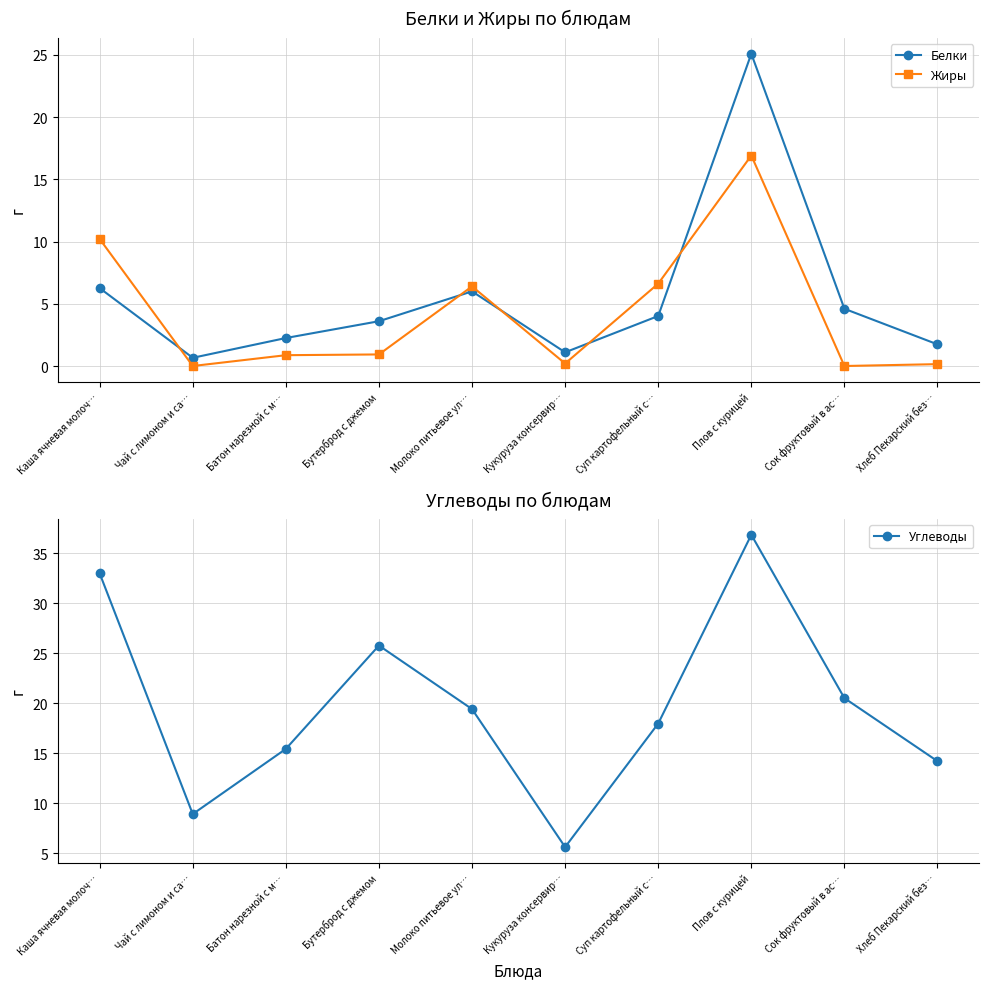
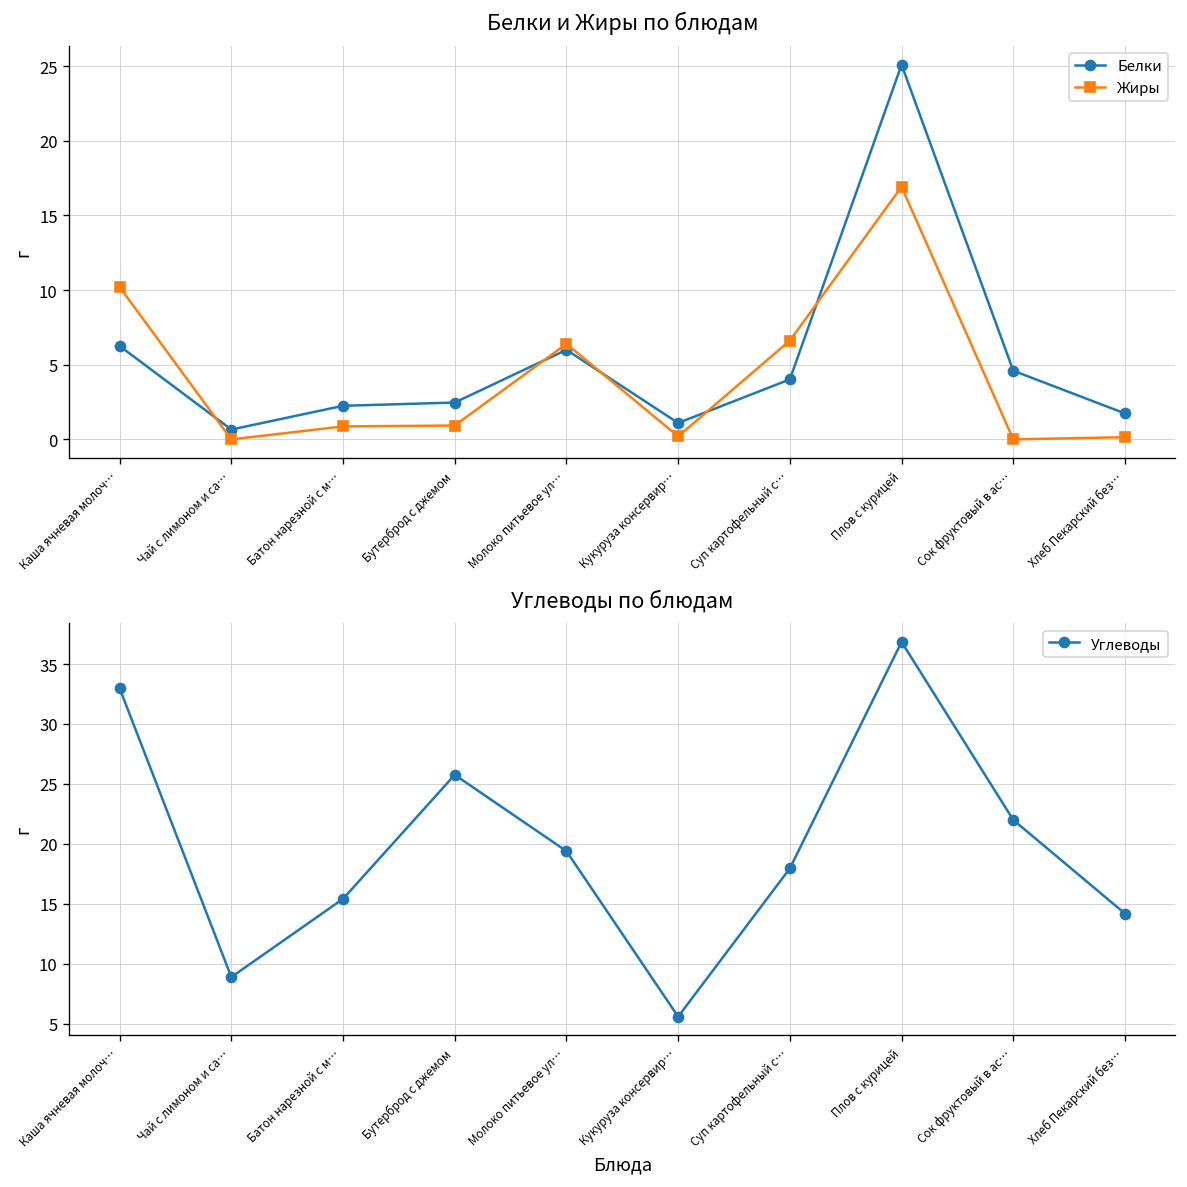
  {
    "Белки и Жиры по блюдам": {
      "Белки": {
        "Каша ячневая молоч…": 6.3,
        "Чай с лимоном и са…": 0.7,
        "Батон нарезной с м…": 2.3,
-       "Бутерброд с джемом": 3.6,
+       "Бутерброд с джемом": 2.5,
        "Молоко питьевое ул…": 6.0,
        "Кукуруза консервир…": 1.1,
        "Суп картофельный с…": 4.0,
        "Плов с курицей": 25.1,
        "Сок фруктовый в ас…": 4.6,
        "Хлеб Пекарский без…": 1.7
      },
      "Жиры": {
        "Каша ячневая молоч…": 10.2,
        "Чай с лимоном и са…": 0.0,
        "Батон нарезной с м…": 0.9,
        "Бутерброд с джемом": 0.9,
        "Молоко питьевое ул…": 6.4,
        "Кукуруза консервир…": 0.2,
        "Суп картофельный с…": 6.6,
        "Плов с курицей": 16.9,
        "Сок фруктовый в ас…": 0.0,
        "Хлеб Пекарский без…": 0.2
      }
    },
    "Углеводы по блюдам": {
      "Каша ячневая молоч…": 33,
      "Чай с лимоном и са…": 9,
      "Батон нарезной с м…": 15,
      "Бутерброд с джемом": 26,
      "Молоко питьевое ул…": 19,
      "Кукуруза консервир…": 6,
      "Суп картофельный с…": 18,
      "Плов с курицей": 37,
-     "Сок фруктовый в ас…": 21,
+     "Сок фруктовый в ас…": 22,
      "Хлеб Пекарский без…": 14
    }
  }
